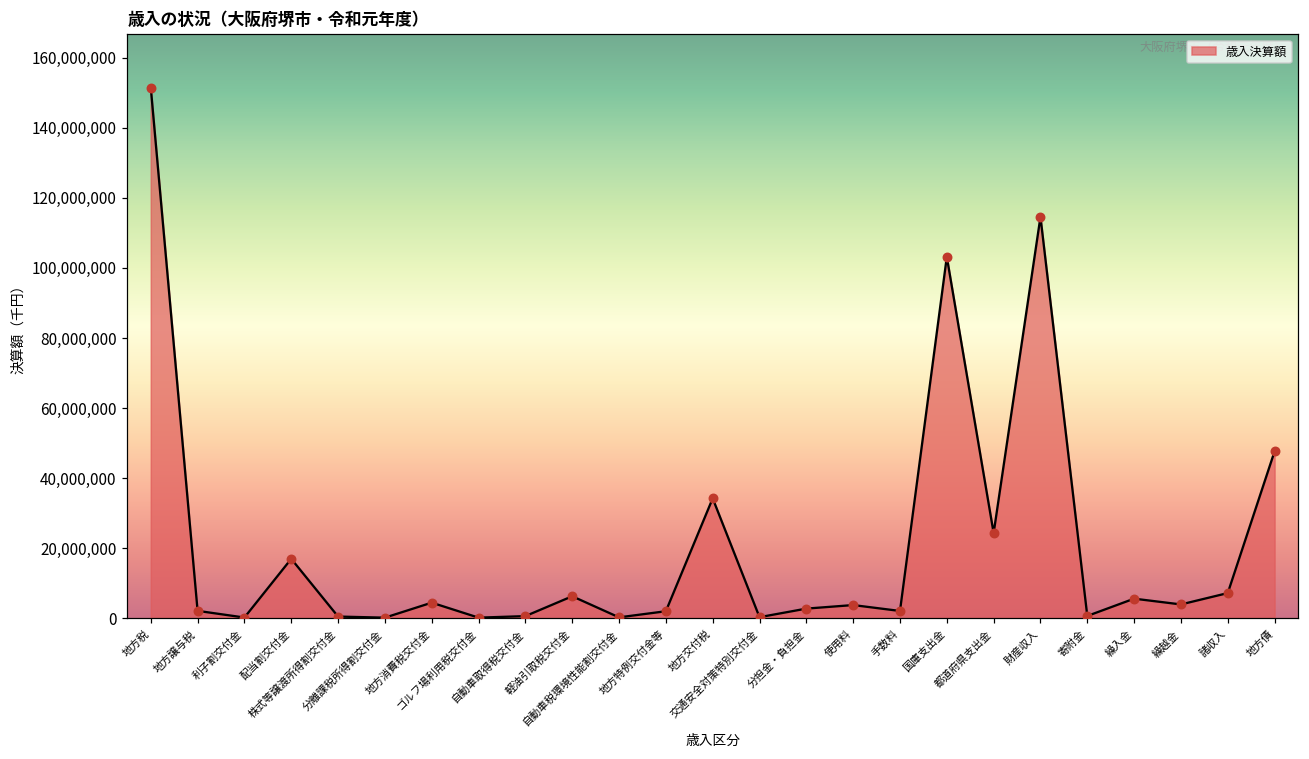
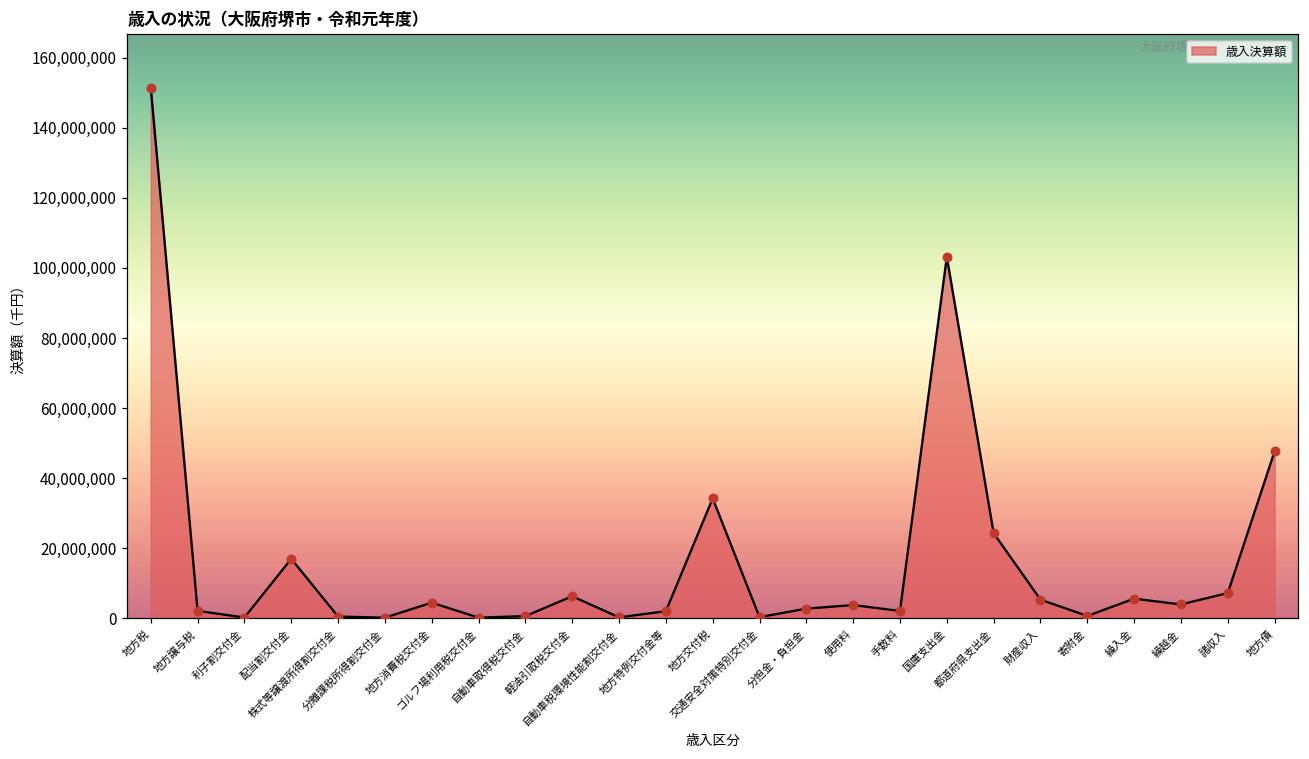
  {
    "地方税": "152,000,000",
    "地方譲与税": "2,000,000",
    "利子割交付金": "0",
    "配当割交付金": "17,000,000",
    "株式等譲渡所得割交付金": "0",
    "分離課税所得割交付金": "0",
    "地方消費税交付金": "4,000,000",
    "ゴルフ場利用税交付金": "0",
    "自動車取得税交付金": "1,000,000",
    "軽油引取税交付金": "6,000,000",
    "自動車税環境性能割交付金": "0",
    "地方特例交付金等": "2,000,000",
    "地方交付税": "34,000,000",
    "交通安全対策特別交付金": "0",
    "分担金・負担金": "3,000,000",
    "使用料": "4,000,000",
    "手数料": "2,000,000",
    "国庫支出金": "103,000,000",
    "都道府県支出金": "24,000,000",
-   "財産収入": "115,000,000",
+   "財産収入": "5,000,000",
    "寄附金": "1,000,000",
    "繰入金": "6,000,000",
    "繰越金": "4,000,000",
    "諸収入": "7,000,000",
    "地方債": "48,000,000"
  }
